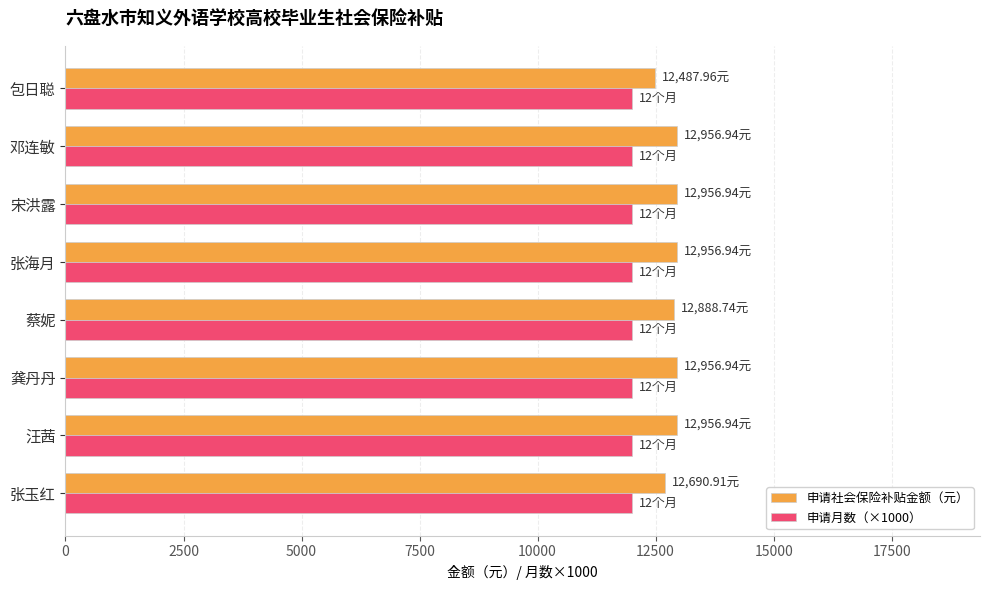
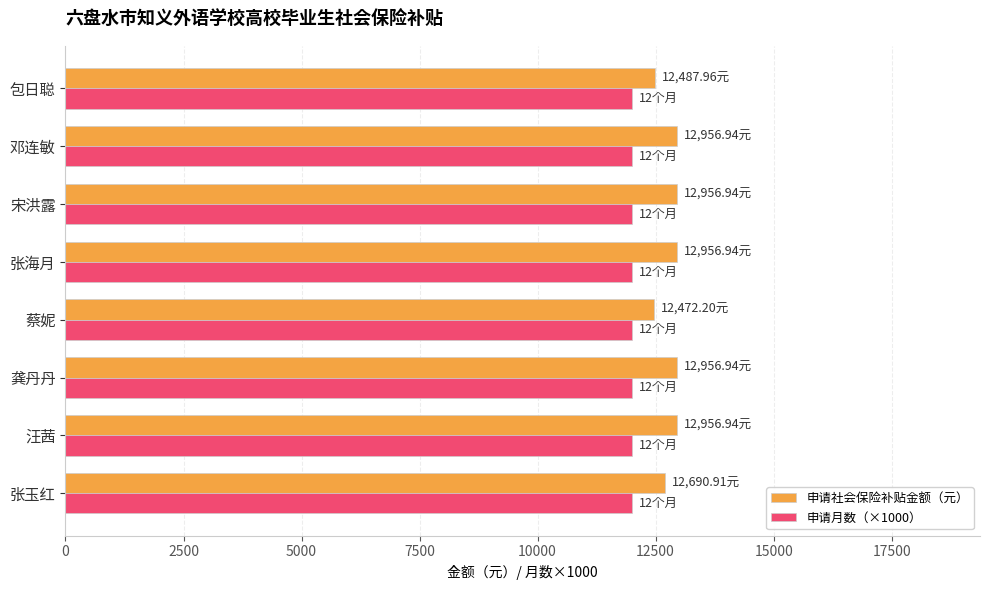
  {
    "申请社会保险补贴金额（元）": {
      "包日聪": "12,487.96元",
      "邓连敏": "12,956.94元",
      "宋洪露": "12,956.94元",
      "张海月": "12,956.94元",
-     "蔡妮": "12,888.74元",
+     "蔡妮": "12,472.20元",
      "龚丹丹": "12,956.94元",
      "汪茜": "12,956.94元",
      "张玉红": "12,690.91元"
    }
  }
